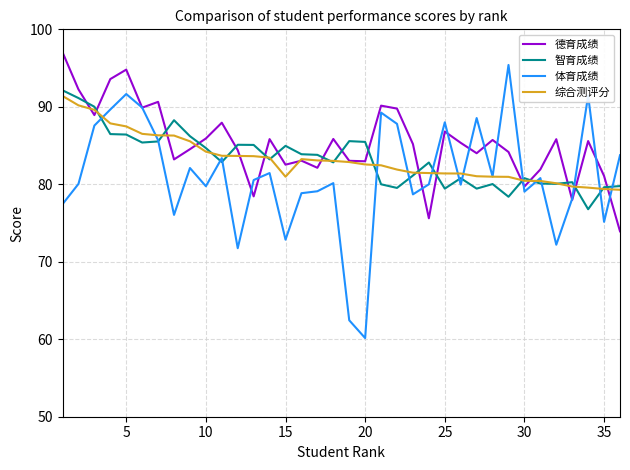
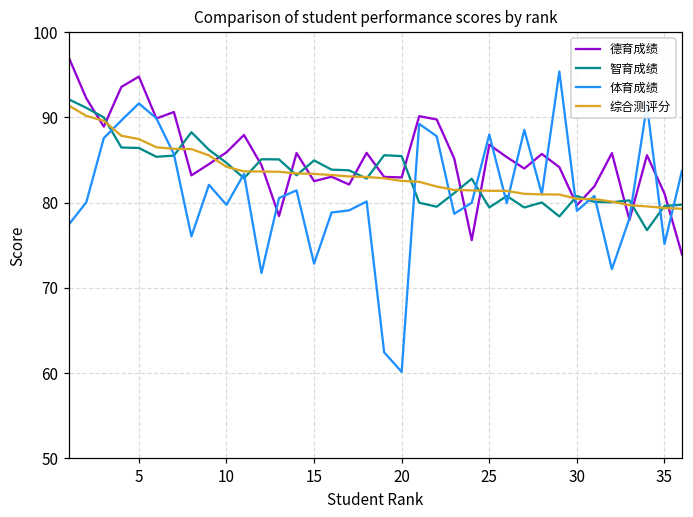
  {
    "德育成绩": {
      "5": 95,
      "10": 86,
      "15": 83,
      "20": 83,
      "25": 87,
      "30": 80,
      "35": 81
    },
    "智育成绩": {
      "5": 86,
      "10": 85,
      "15": 85,
      "20": 85,
      "25": 79,
      "30": 81
    },
    "体育成绩": {
      "5": 92,
      "10": 80,
      "15": 73,
      "20": 60,
      "25": 88,
      "30": 79,
      "35": 75
    },
    "综合测评分": {
      "5": 87,
      "10": 84,
-     "15": 81,
+     "15": 83,
      "20": 83,
      "25": 81,
      "30": 80
    }
  }
